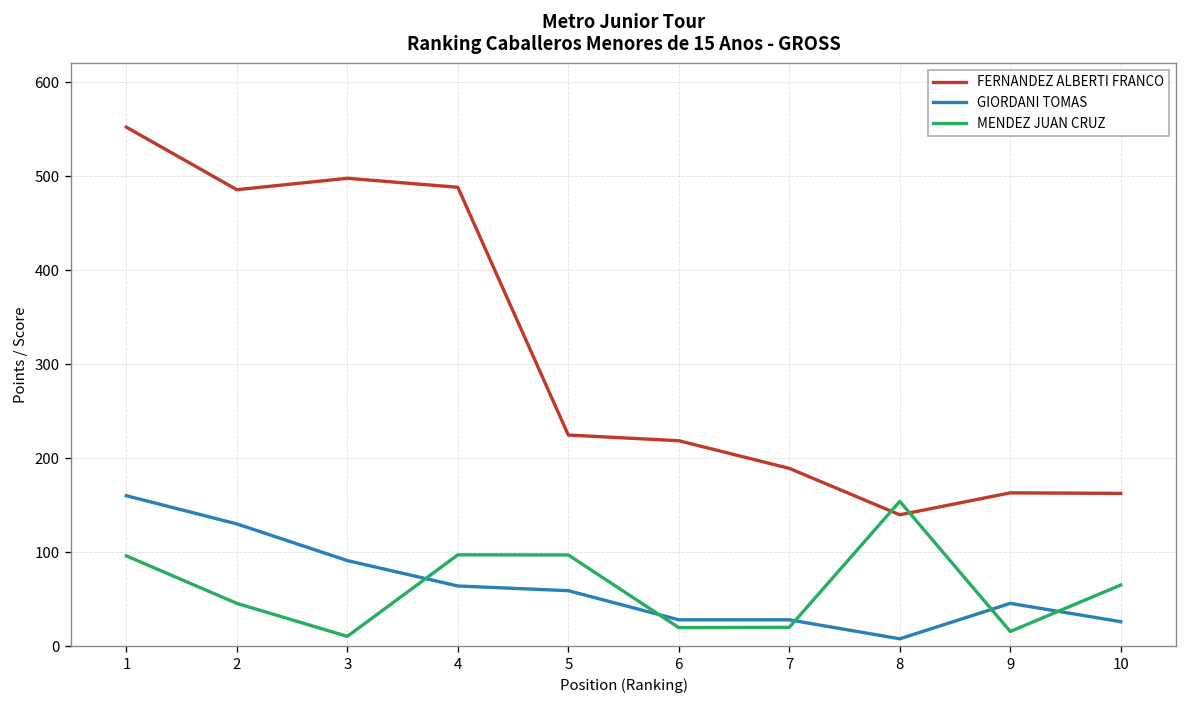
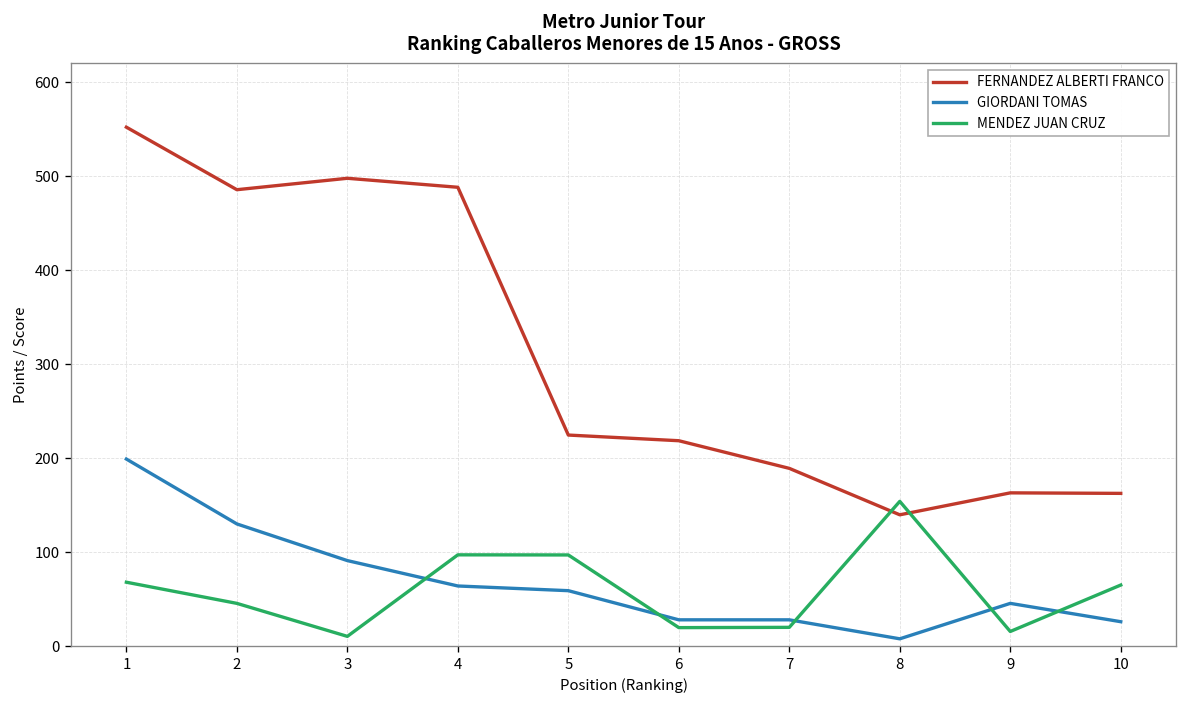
  {
    "FERNANDEZ ALBERTI FRANCO": {
      "1": 550,
      "2": 490,
      "3": 500,
      "4": 490,
      "5": 220,
      "6": 220,
      "7": 190,
      "8": 140,
      "9": 160,
      "10": 160
    },
    "GIORDANI TOMAS": {
-     "1": 160,
+     "1": 200,
      "2": 130,
      "3": 90,
      "4": 60,
      "5": 60,
      "6": 30,
      "7": 30,
      "8": 10,
      "9": 50,
      "10": 30
    },
    "MENDEZ JUAN CRUZ": {
-     "1": 100,
+     "1": 70,
      "2": 50,
      "3": 10,
      "4": 100,
      "5": 100,
      "6": 20,
      "7": 20,
      "8": 150,
      "9": 20,
      "10": 70
    }
  }
